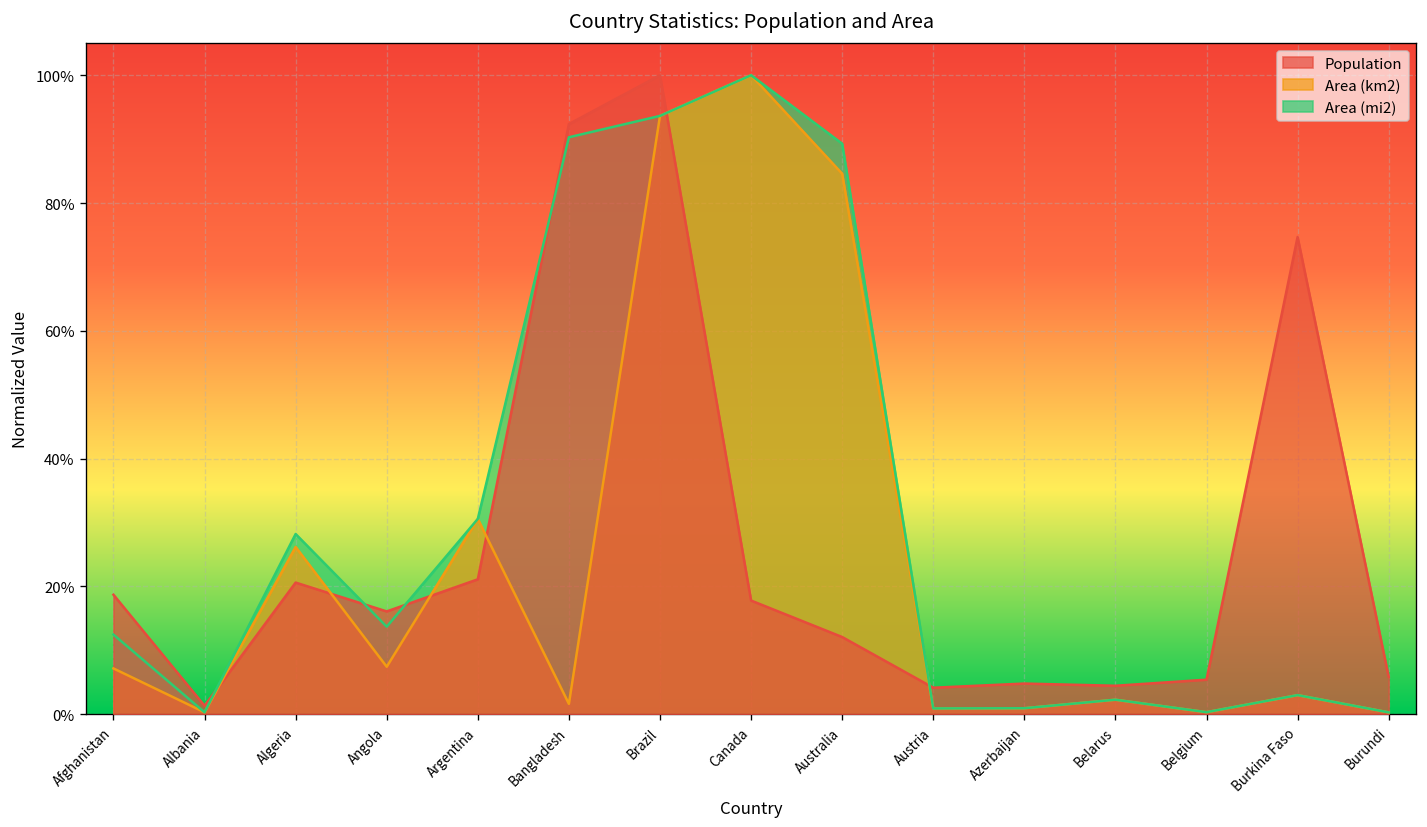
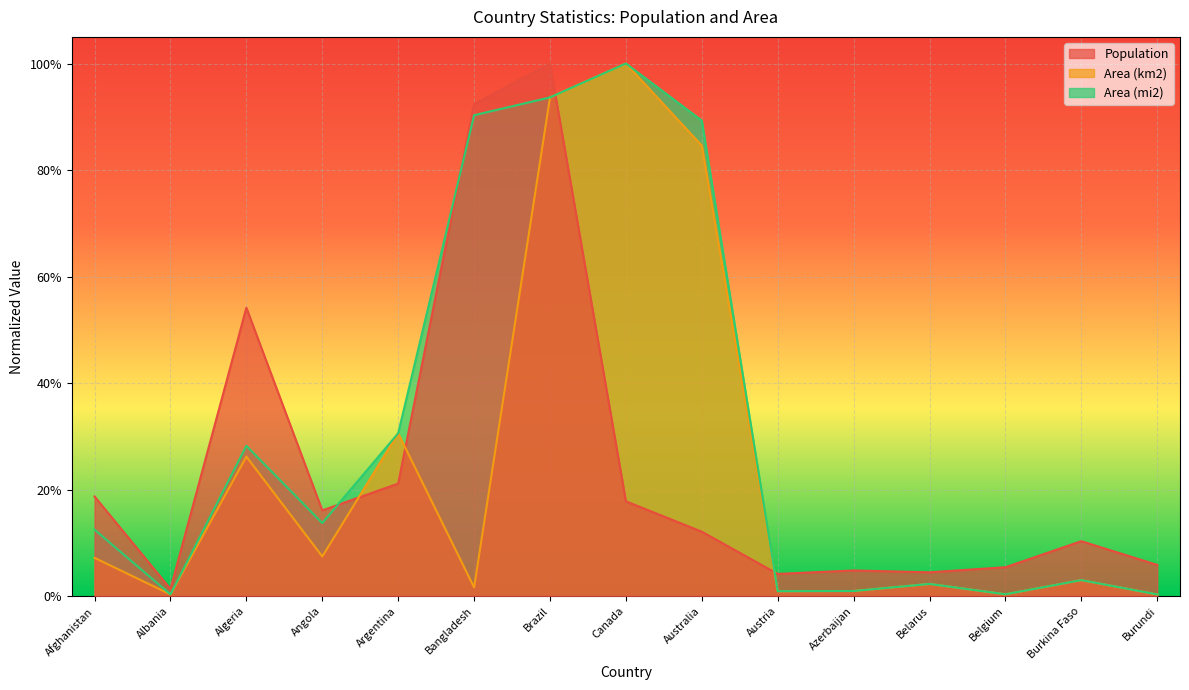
  {
    "Population": {
      "Afghanistan": "19%",
      "Albania": "1%",
-     "Algeria": "21%",
+     "Algeria": "54%",
      "Angola": "16%",
      "Argentina": "21%",
      "Bangladesh": "92%",
      "Brazil": "100%",
      "Canada": "18%",
      "Australia": "12%",
      "Austria": "4%",
      "Azerbaijan": "5%",
      "Belarus": "4%",
      "Belgium": "5%",
-     "Burkina Faso": "75%",
+     "Burkina Faso": "10%",
      "Burundi": "6%"
    },
    "Area (km2)": {
      "Afghanistan": "7%",
      "Algeria": "26%",
      "Angola": "7%",
      "Bangladesh": "2%",
      "Australia": "85%"
    },
    "Area (mi2)": {
      "Afghanistan": "12%",
      "Algeria": "28%",
      "Angola": "14%",
      "Bangladesh": "90%",
      "Australia": "89%"
    }
  }
